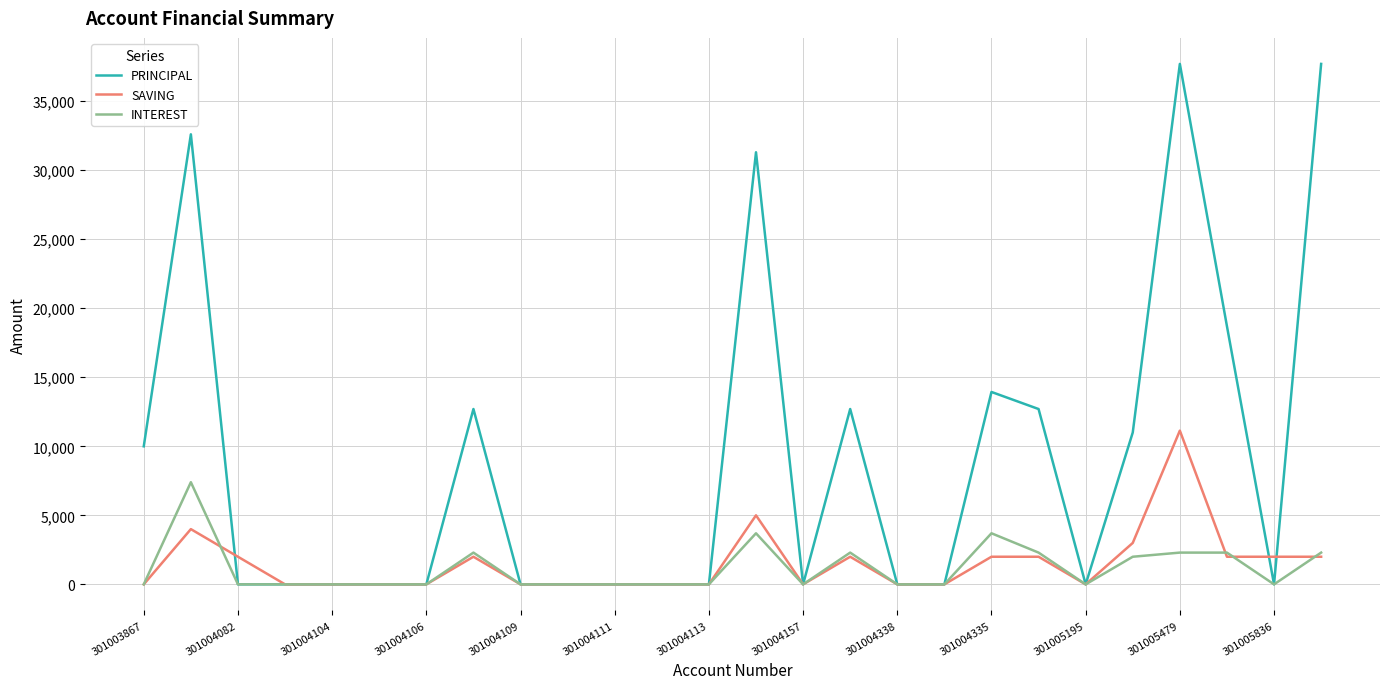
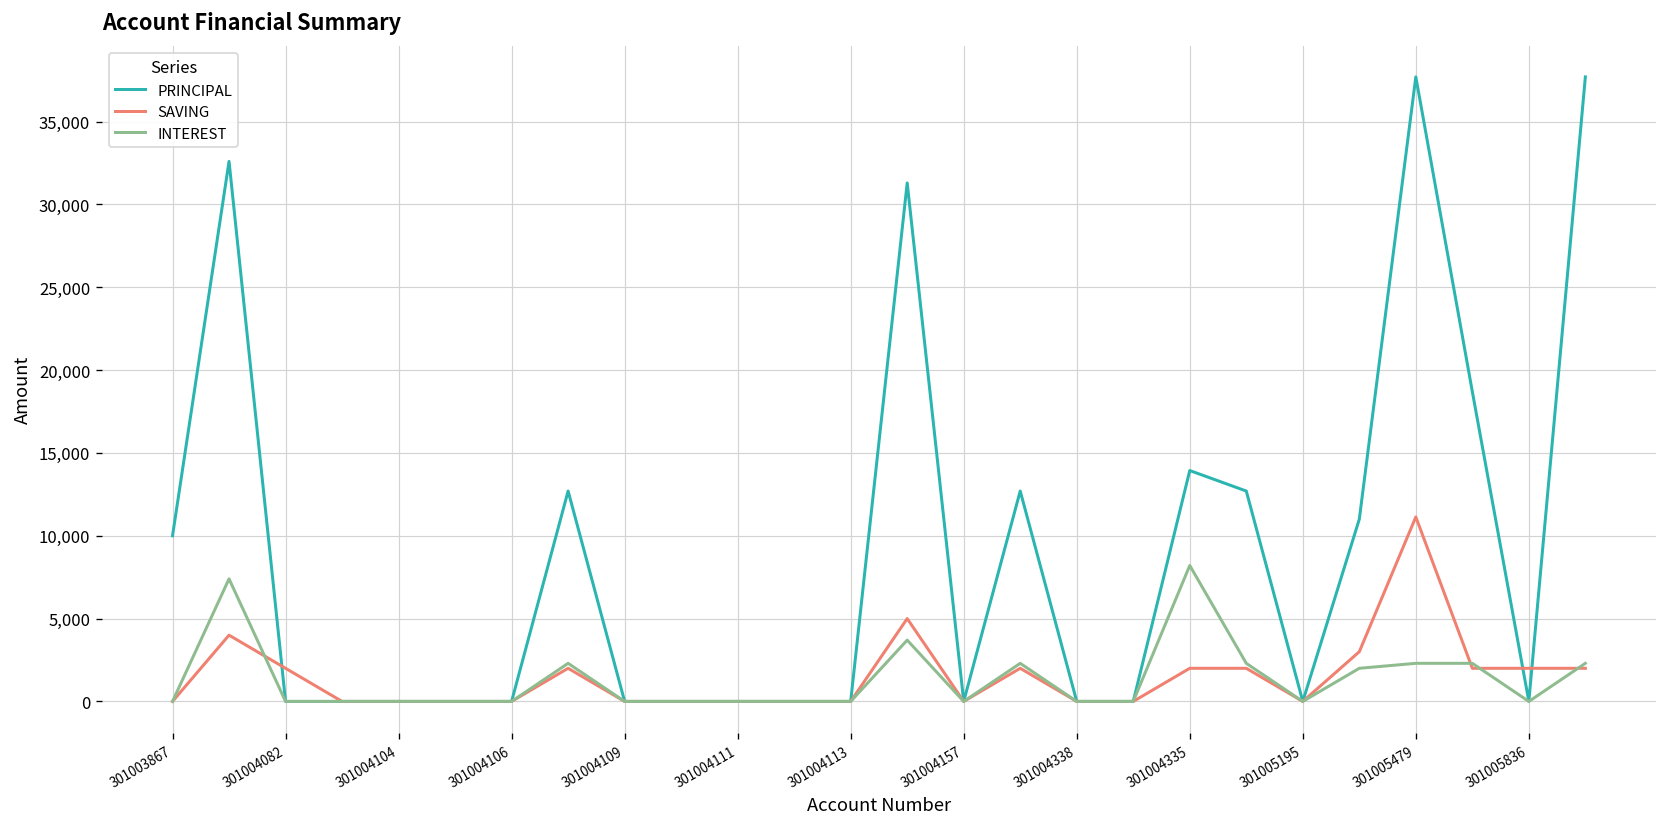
  {
    "PRINCIPAL": {
      "301003867": "10,000",
      "301004335": "13,900",
      "301005479": "37,700"
    },
    "SAVING": {
      "301004082": "2,000",
      "301004335": "2,000",
      "301005479": "11,100",
      "301005836": "2,000"
    },
    "INTEREST": {
-     "301004335": "3,700",
+     "301004335": "8,200",
      "301005479": "2,300"
    }
  }
